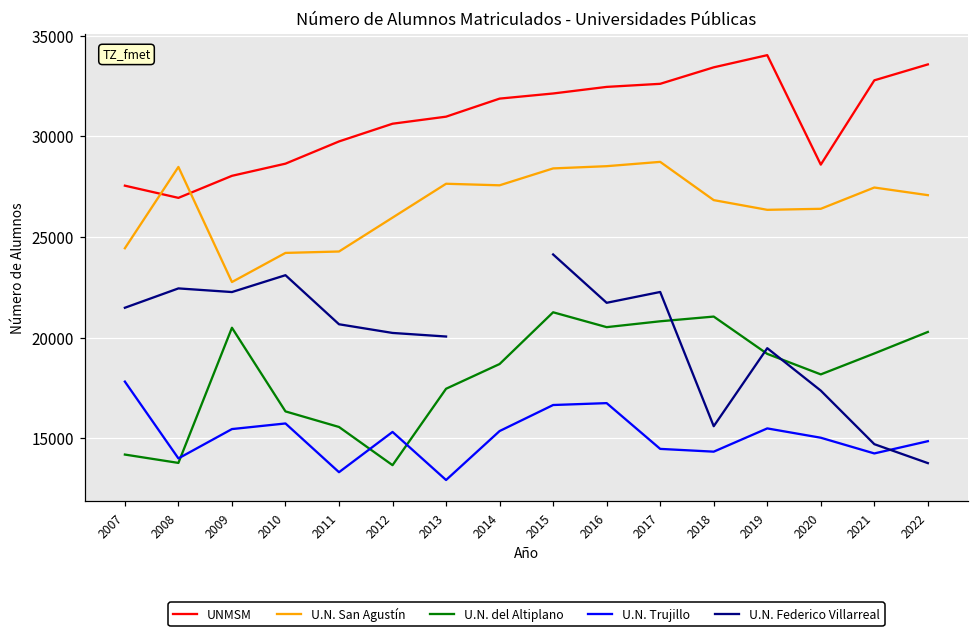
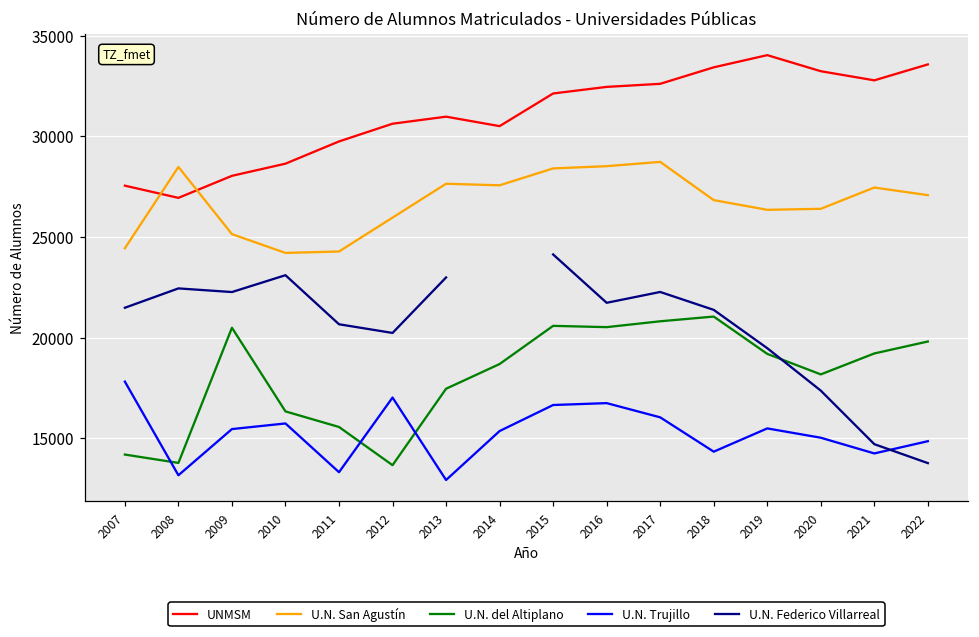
  {
    "UNMSM": {
      "2007": 27600,
      "2008": 26900,
      "2009": 28000,
      "2010": 28600,
      "2011": 29700,
      "2012": 30600,
      "2013": 31000,
-     "2014": 31900,
+     "2014": 30500,
      "2015": 32100,
      "2016": 32500,
      "2017": 32600,
      "2018": 33400,
      "2019": 34000,
-     "2020": 28600,
+     "2020": 33200,
      "2021": 32800,
      "2022": 33600
    },
    "U.N. San Agustín": {
      "2007": 24400,
      "2008": 28500,
-     "2009": 22800,
+     "2009": 25100,
      "2010": 24200,
      "2011": 24300,
      "2012": 26000,
      "2013": 27600,
      "2014": 27600,
      "2015": 28400,
      "2016": 28500,
      "2017": 28700,
      "2018": 26800,
      "2019": 26400,
      "2020": 26400,
      "2021": 27500,
      "2022": 27100
    },
    "U.N. del Altiplano": {
      "2007": 14200,
      "2008": 13800,
      "2009": 20500,
      "2010": 16300,
      "2011": 15600,
      "2012": 13700,
      "2013": 17500,
      "2014": 18700,
-     "2015": 21300,
+     "2015": 20600,
      "2016": 20500,
      "2017": 20800,
      "2018": 21100,
      "2019": 19200,
      "2020": 18200,
      "2021": 19200,
-     "2022": 20300
+     "2022": 19800
    },
    "U.N. Trujillo": {
      "2007": 17800,
-     "2008": 14000,
+     "2008": 13200,
      "2009": 15500,
      "2010": 15700,
      "2011": 13300,
-     "2012": 15300,
+     "2012": 17000,
      "2013": 12900,
      "2014": 15400,
      "2015": 16700,
      "2016": 16800,
-     "2017": 14500,
+     "2017": 16000,
      "2018": 14300,
      "2019": 15500,
      "2020": 15000,
      "2021": 14300,
      "2022": 14900
    },
    "U.N. Federico Villarreal": {
      "2007": 21500,
      "2008": 22400,
      "2009": 22300,
      "2010": 23100,
      "2011": 20700,
      "2012": 20200,
-     "2013": 20100,
+     "2013": 23000,
      "2015": 24100,
      "2016": 21700,
      "2017": 22300,
-     "2018": 15600,
+     "2018": 21400,
      "2019": 19500,
      "2020": 17400,
      "2021": 14700,
      "2022": 13800
    }
  }
